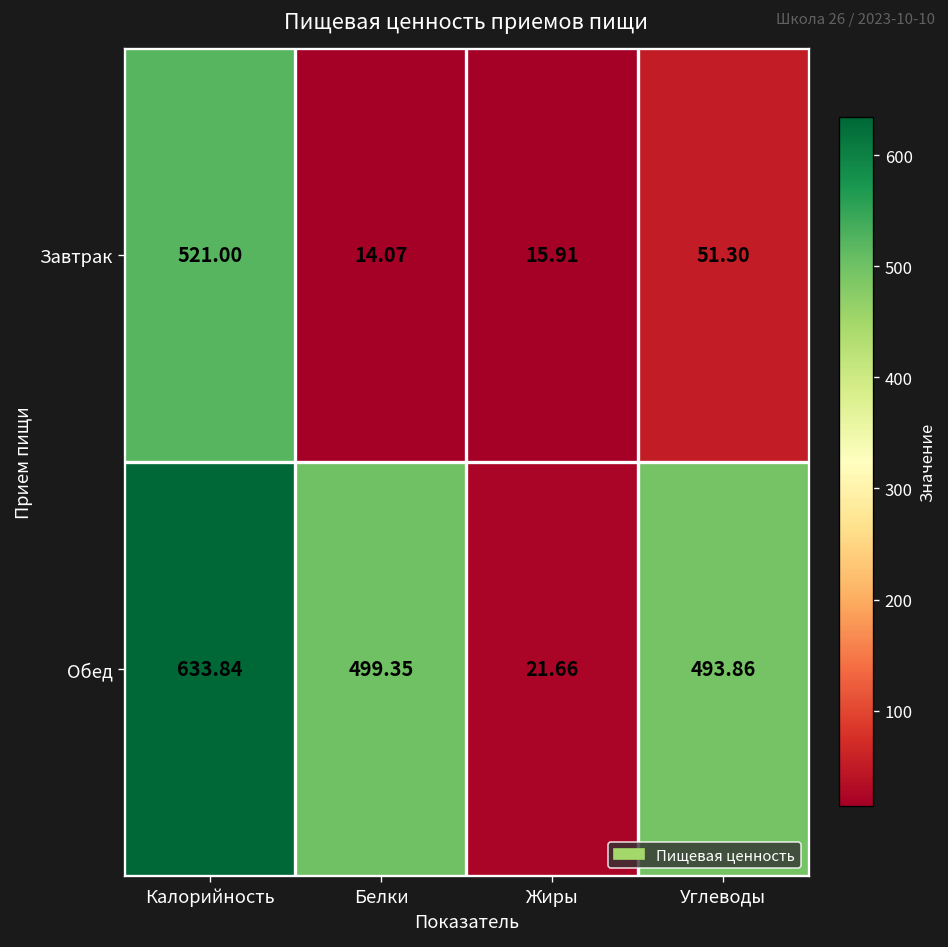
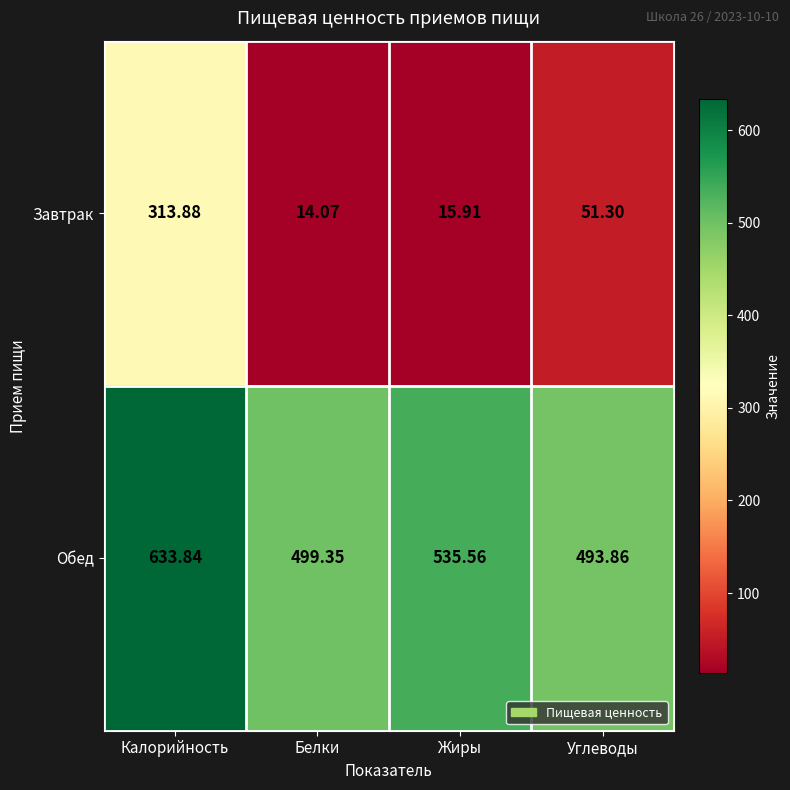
  {
    "Завтрак": {
-     "Калорийность": 521.00,
+     "Калорийность": 313.88,
      "Белки": 14.07,
      "Жиры": 15.91,
      "Углеводы": 51.30
    },
    "Обед": {
      "Калорийность": 633.84,
      "Белки": 499.35,
-     "Жиры": 21.66,
+     "Жиры": 535.56,
      "Углеводы": 493.86
    }
  }
